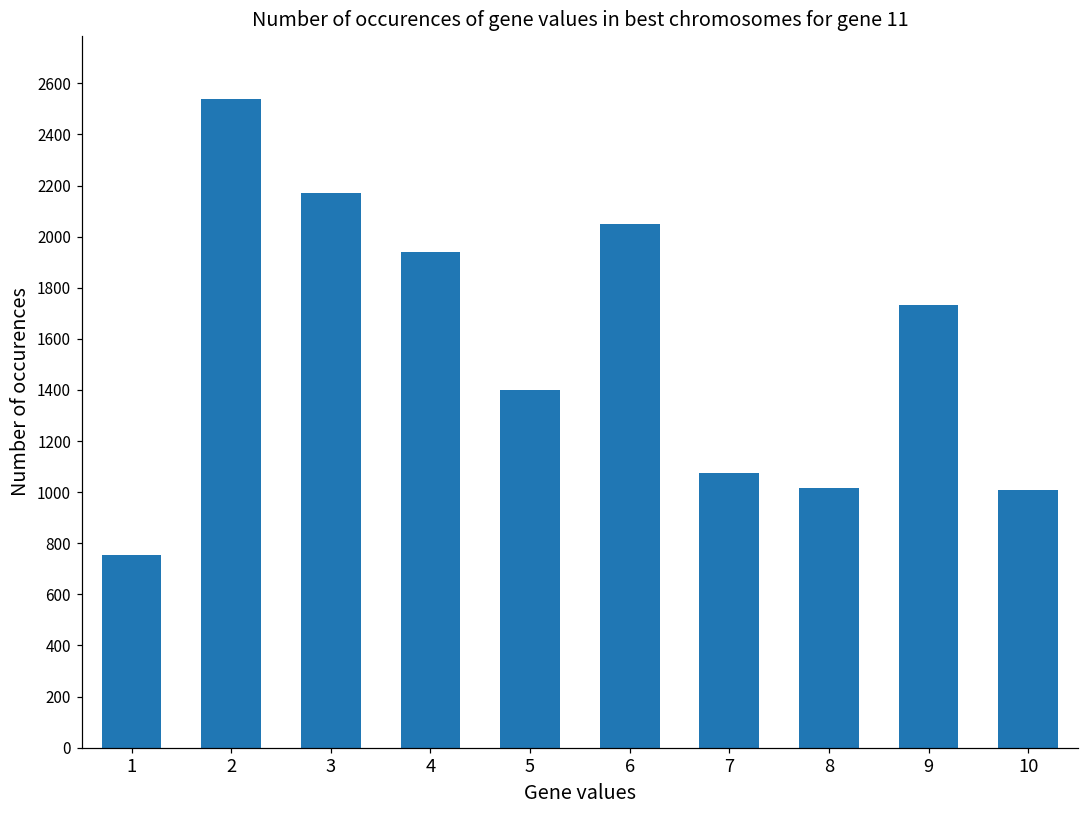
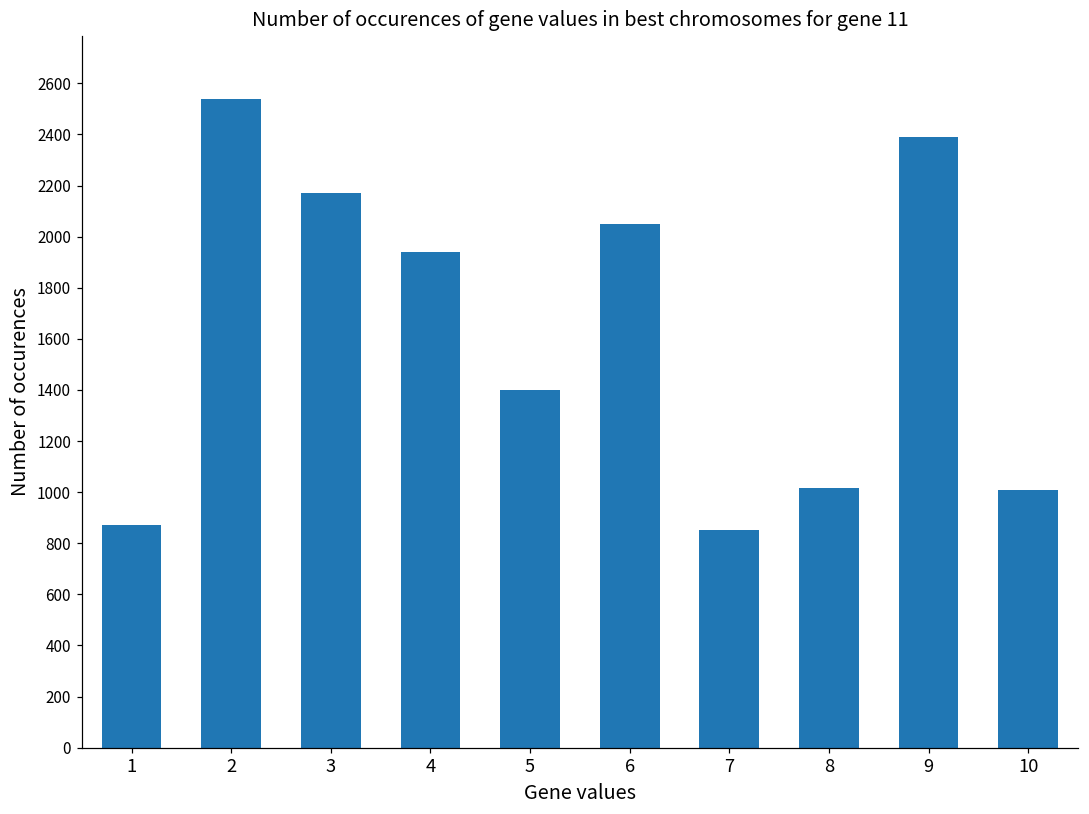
  {
-   "1": 750,
+   "1": 870,
    "2": 2540,
    "3": 2170,
    "4": 1940,
    "5": 1400,
    "6": 2050,
-   "7": 1080,
+   "7": 850,
    "8": 1020,
-   "9": 1730,
+   "9": 2390,
    "10": 1010
  }
